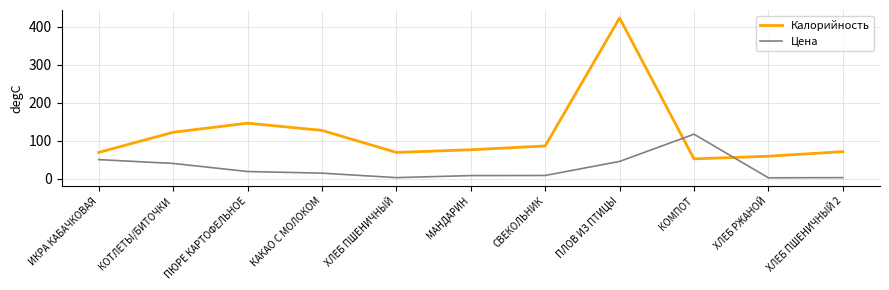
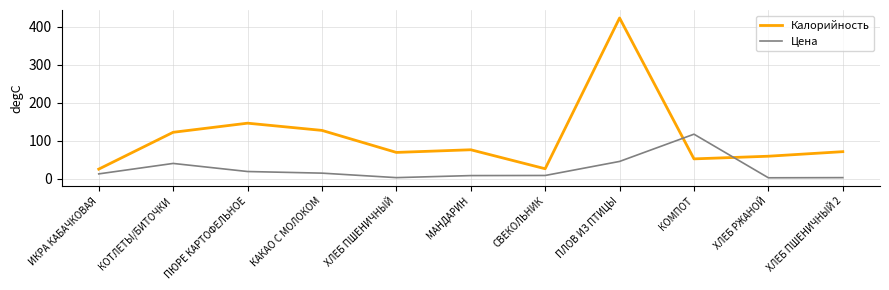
  {
    "Калорийность": {
-     "ИКРА КАБАЧКОВАЯ": 70,
+     "ИКРА КАБАЧКОВАЯ": 30,
      "КОТЛЕТЫ/БИТОЧКИ": 120,
      "ПЮРЕ КАРТОФЕЛЬНОЕ": 150,
      "КАКАО С МОЛОКОМ": 130,
      "ХЛЕБ ПШЕНИЧНЫЙ": 70,
      "МАНДАРИН": 80,
-     "СВЕКОЛЬНИК": 90,
+     "СВЕКОЛЬНИК": 30,
      "ПЛОВ ИЗ ПТИЦЫ": 420,
      "КОМПОТ": 50,
      "ХЛЕБ РЖАНОЙ": 60,
      "ХЛЕБ ПШЕНИЧНЫЙ 2": 70
    },
    "Цена": {
-     "ИКРА КАБАЧКОВАЯ": 50,
+     "ИКРА КАБАЧКОВАЯ": 10,
      "КОТЛЕТЫ/БИТОЧКИ": 40,
      "ПЮРЕ КАРТОФЕЛЬНОЕ": 20,
      "КАКАО С МОЛОКОМ": 10,
      "ХЛЕБ ПШЕНИЧНЫЙ": 0,
      "МАНДАРИН": 10,
      "СВЕКОЛЬНИК": 10,
      "ПЛОВ ИЗ ПТИЦЫ": 50,
      "КОМПОТ": 120,
      "ХЛЕБ РЖАНОЙ": 0,
      "ХЛЕБ ПШЕНИЧНЫЙ 2": 0
    }
  }
